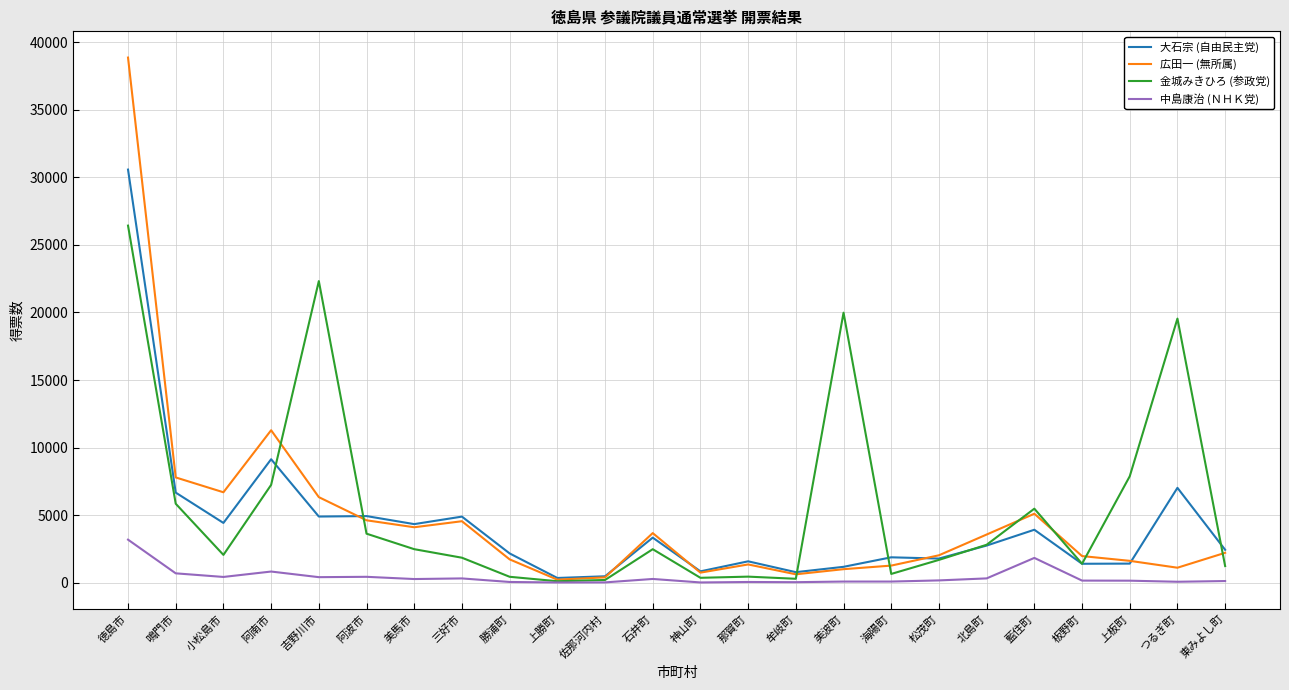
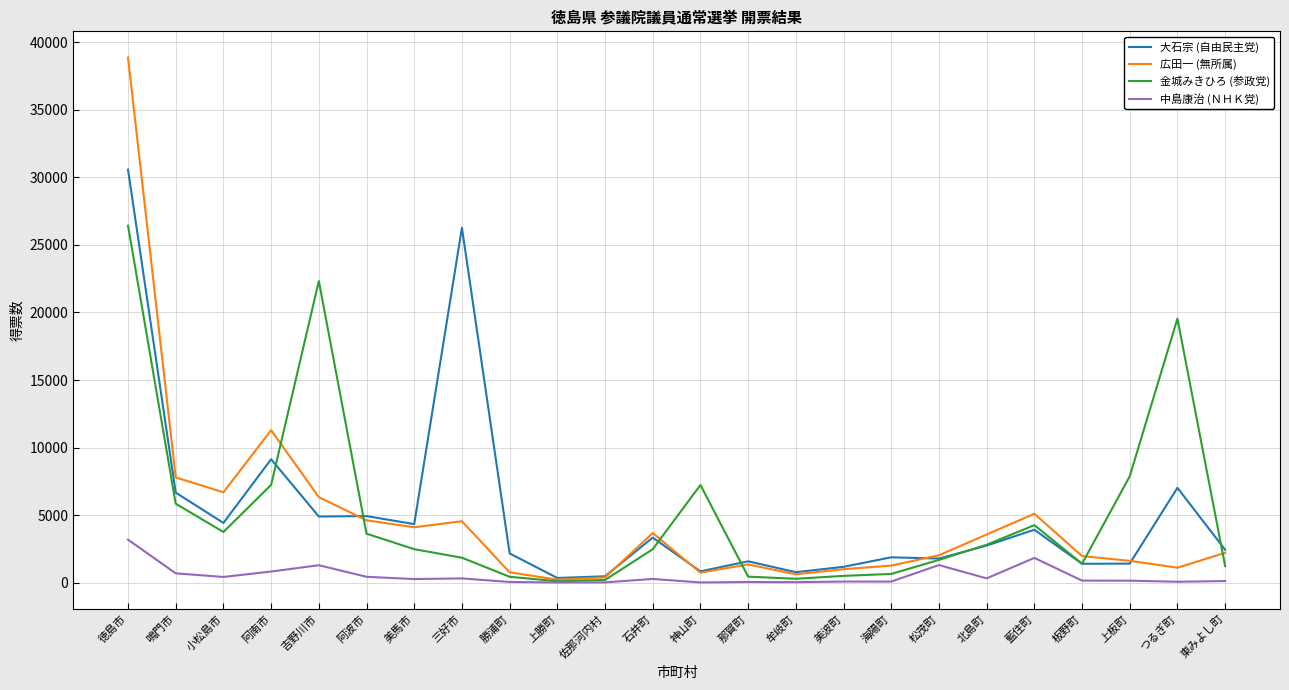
  {
    "大石宗 (自由民主党)": {
      "徳島市": 30600,
      "鳴門市": 6700,
      "小松島市": 4400,
      "阿南市": 9100,
      "吉野川市": 4900,
      "阿波市": 4900,
      "美馬市": 4300,
-     "三好市": 4900,
+     "三好市": 26300,
      "勝浦町": 2200,
      "石井町": 3300,
      "那賀町": 1600,
      "海陽町": 1900,
      "藍住町": 3900,
      "上板町": 1400,
      "つるぎ町": 7000,
      "東みよし町": 2400
    },
    "広田一 (無所属)": {
      "徳島市": 38900,
      "鳴門市": 7800,
      "小松島市": 6700,
      "阿南市": 11300,
      "吉野川市": 6300,
      "阿波市": 4600,
      "美馬市": 4100,
      "三好市": 4600,
-     "勝浦町": 1700,
+     "勝浦町": 800,
      "石井町": 3700,
      "那賀町": 1400,
      "海陽町": 1300,
      "松茂町": 2000,
      "北島町": 3600,
      "藍住町": 5100,
      "板野町": 2000,
      "上板町": 1600,
      "つるぎ町": 1100,
      "東みよし町": 2200
    },
    "金城みきひろ (参政党)": {
      "徳島市": 26400,
      "鳴門市": 5800,
-     "小松島市": 2100,
+     "小松島市": 3800,
      "阿南市": 7200,
      "吉野川市": 22300,
      "阿波市": 3600,
      "美馬市": 2500,
      "三好市": 1900,
      "勝浦町": 400,
      "石井町": 2500,
-     "神山町": 400,
+     "神山町": 7200,
      "那賀町": 500,
      "牟岐町": 300,
-     "美波町": 20000,
+     "美波町": 500,
      "海陽町": 700,
-     "藍住町": 5500,
+     "藍住町": 4300,
      "上板町": 7900,
      "つるぎ町": 19500,
      "東みよし町": 1200
    },
    "中島康治 (ＮＨＫ党)": {
      "徳島市": 3200,
      "鳴門市": 700,
      "小松島市": 400,
      "阿南市": 800,
-     "吉野川市": 400,
+     "吉野川市": 1300,
      "阿波市": 400,
      "美馬市": 300,
      "三好市": 300,
      "勝浦町": 100,
      "石井町": 300,
      "神山町": 0,
      "那賀町": 100,
      "牟岐町": 0,
      "美波町": 100,
      "海陽町": 100,
-     "松茂町": 200,
+     "松茂町": 1300,
      "北島町": 300,
      "藍住町": 1800,
      "板野町": 200,
      "上板町": 200,
      "つるぎ町": 100,
      "東みよし町": 100
    }
  }
